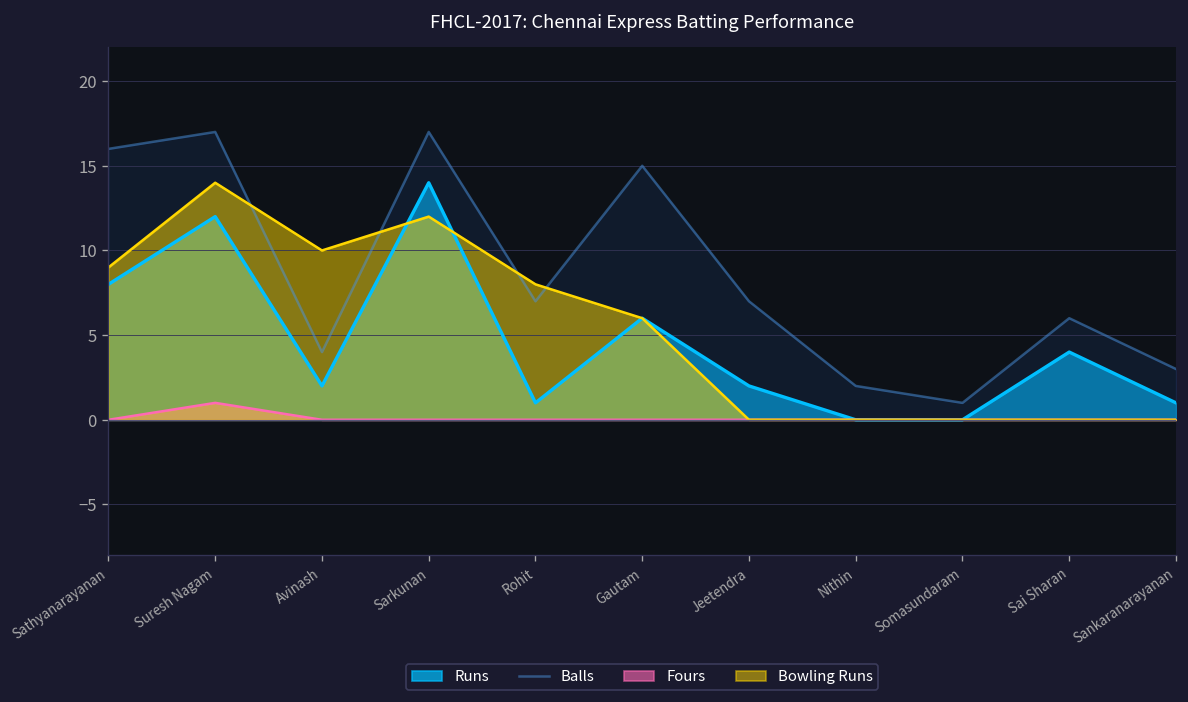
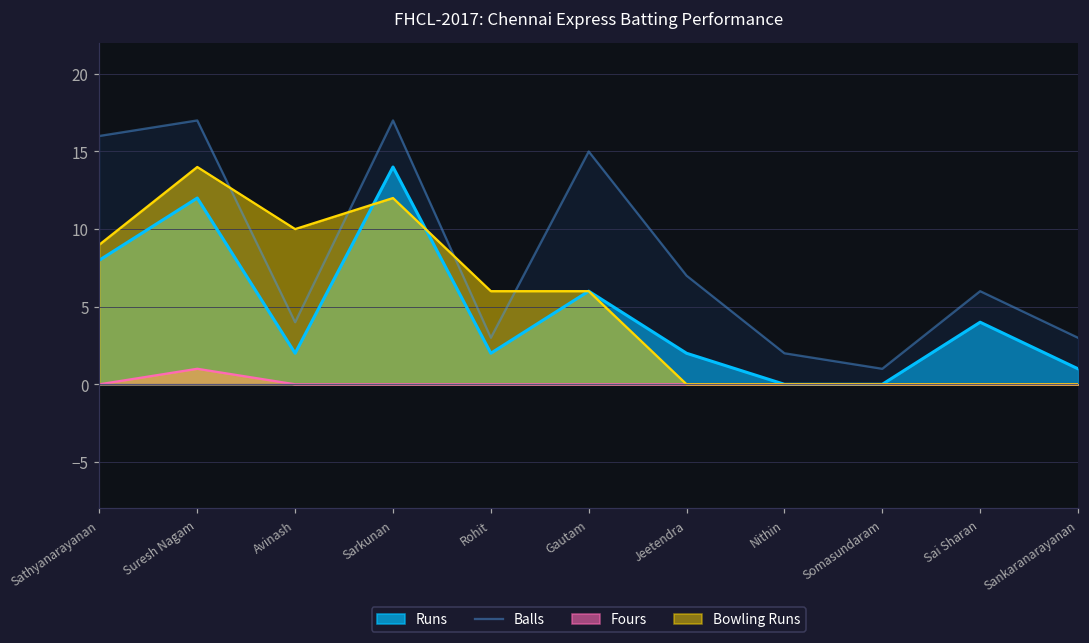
  {
    "Runs": {
      "Sathyanarayanan": 8,
      "Suresh Nagam": 12,
      "Avinash": 2,
      "Sarkunan": 14,
-     "Rohit": 1,
+     "Rohit": 2,
      "Jeetendra": 2,
      "Sai Sharan": 4,
      "Sankaranarayanan": 1
    },
    "Balls": {
      "Sathyanarayanan": 16,
      "Suresh Nagam": 17,
      "Avinash": 4,
      "Sarkunan": 17,
-     "Rohit": 7,
+     "Rohit": 3,
      "Gautam": 15,
      "Jeetendra": 7,
      "Nithin": 2,
      "Somasundaram": 1,
      "Sai Sharan": 6,
      "Sankaranarayanan": 3
    },
    "Fours": {
      "Sathyanarayanan": 0,
      "Suresh Nagam": 1,
      "Avinash": 0,
      "Sarkunan": 0,
      "Rohit": 0,
      "Gautam": 0
    },
    "Bowling Runs": {
      "Sathyanarayanan": 9,
      "Suresh Nagam": 14,
      "Avinash": 10,
      "Sarkunan": 12,
-     "Rohit": 8
+     "Rohit": 6
    }
  }
